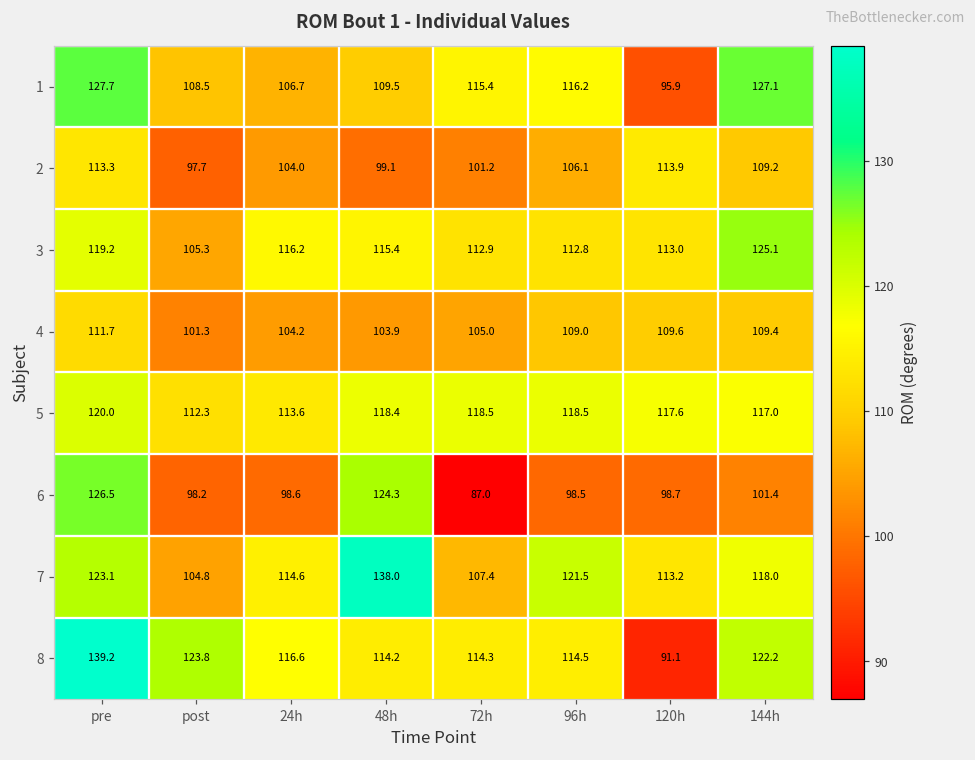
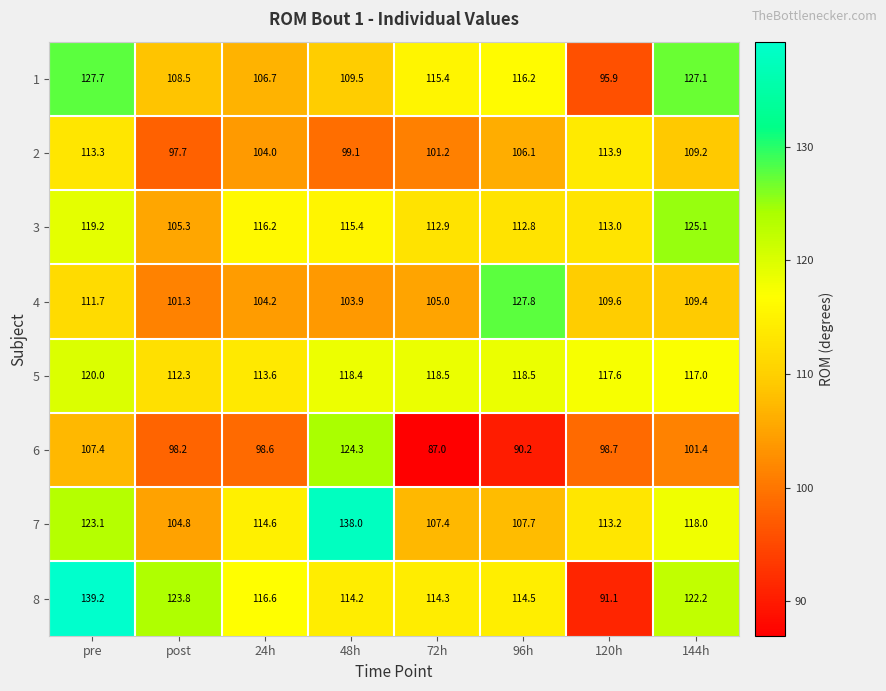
  {
    "1": {
      "pre": 127.7,
      "post": 108.5,
      "24h": 106.7,
      "48h": 109.5,
      "72h": 115.4,
      "96h": 116.2,
      "120h": 95.9,
      "144h": 127.1
    },
    "2": {
      "pre": 113.3,
      "post": 97.7,
      "24h": 104.0,
      "48h": 99.1,
      "72h": 101.2,
      "96h": 106.1,
      "120h": 113.9,
      "144h": 109.2
    },
    "3": {
      "pre": 119.2,
      "post": 105.3,
      "24h": 116.2,
      "48h": 115.4,
      "72h": 112.9,
      "96h": 112.8,
      "120h": 113.0,
      "144h": 125.1
    },
    "4": {
      "pre": 111.7,
      "post": 101.3,
      "24h": 104.2,
      "48h": 103.9,
      "72h": 105.0,
-     "96h": 109.0,
+     "96h": 127.8,
      "120h": 109.6,
      "144h": 109.4
    },
    "5": {
      "pre": 120.0,
      "post": 112.3,
      "24h": 113.6,
      "48h": 118.4,
      "72h": 118.5,
      "96h": 118.5,
      "120h": 117.6,
      "144h": 117.0
    },
    "6": {
-     "pre": 126.5,
+     "pre": 107.4,
      "post": 98.2,
      "24h": 98.6,
      "48h": 124.3,
      "72h": 87.0,
-     "96h": 98.5,
+     "96h": 90.2,
      "120h": 98.7,
      "144h": 101.4
    },
    "7": {
      "pre": 123.1,
      "post": 104.8,
      "24h": 114.6,
      "48h": 138.0,
      "72h": 107.4,
-     "96h": 121.5,
+     "96h": 107.7,
      "120h": 113.2,
      "144h": 118.0
    },
    "8": {
      "pre": 139.2,
      "post": 123.8,
      "24h": 116.6,
      "48h": 114.2,
      "72h": 114.3,
      "96h": 114.5,
      "120h": 91.1,
      "144h": 122.2
    }
  }
